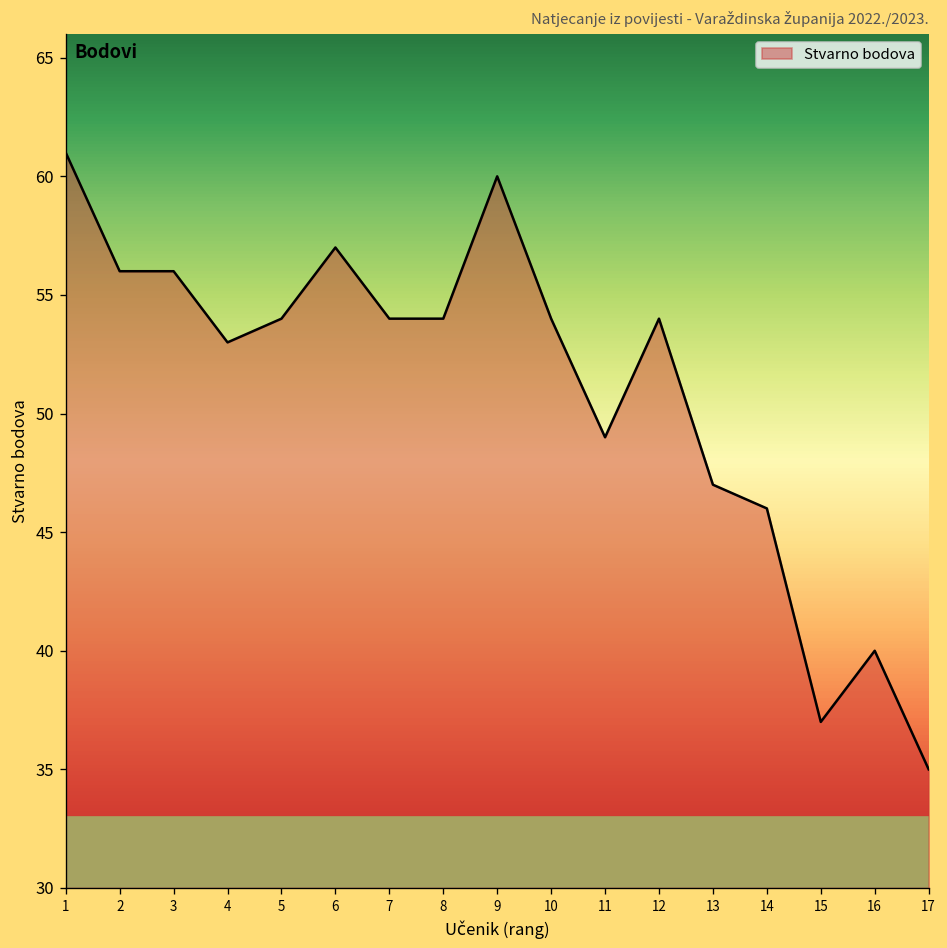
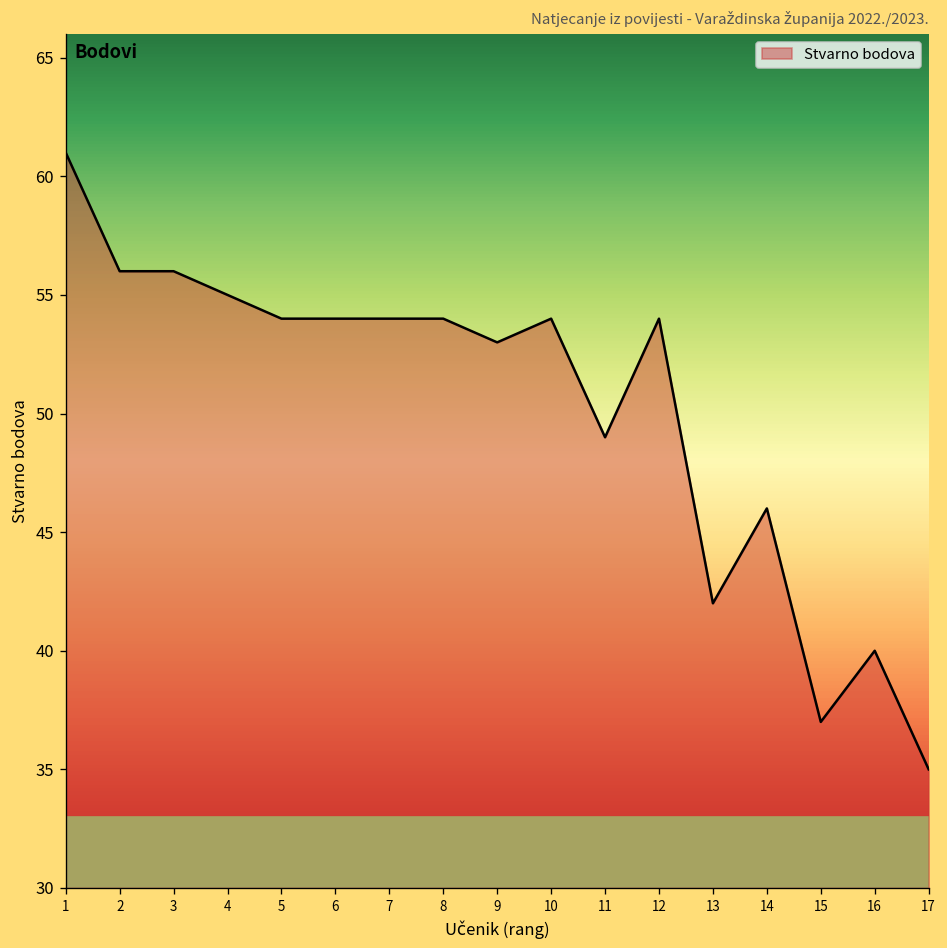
  {
    "1": 61,
    "2": 56,
    "3": 56,
-   "4": 53,
+   "4": 55,
    "5": 54,
-   "6": 57,
+   "6": 54,
    "7": 54,
    "8": 54,
-   "9": 60,
+   "9": 53,
    "10": 54,
    "11": 49,
    "12": 54,
-   "13": 47,
+   "13": 42,
    "14": 46,
    "15": 37,
    "16": 40,
    "17": 35
  }
